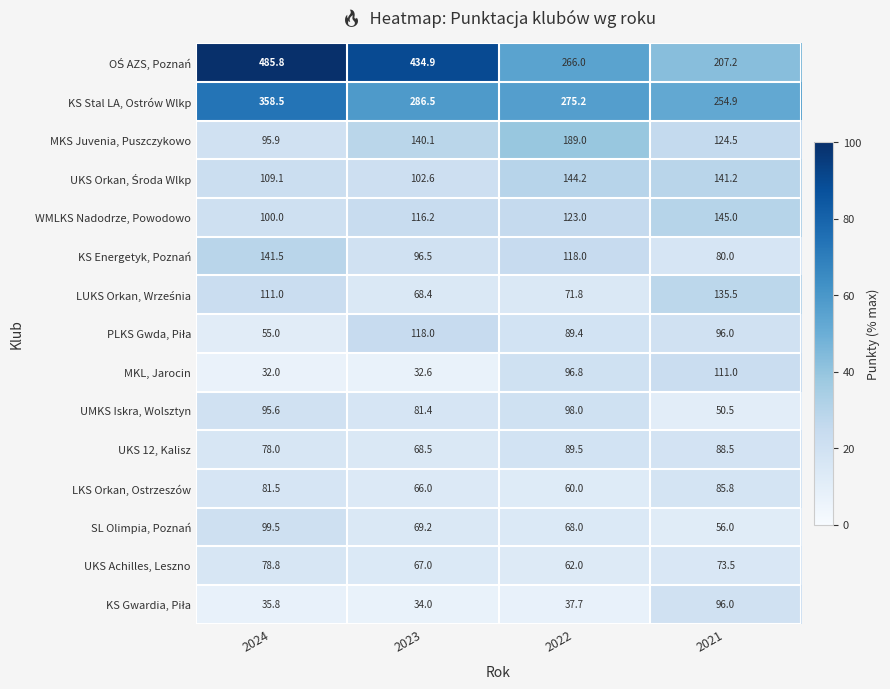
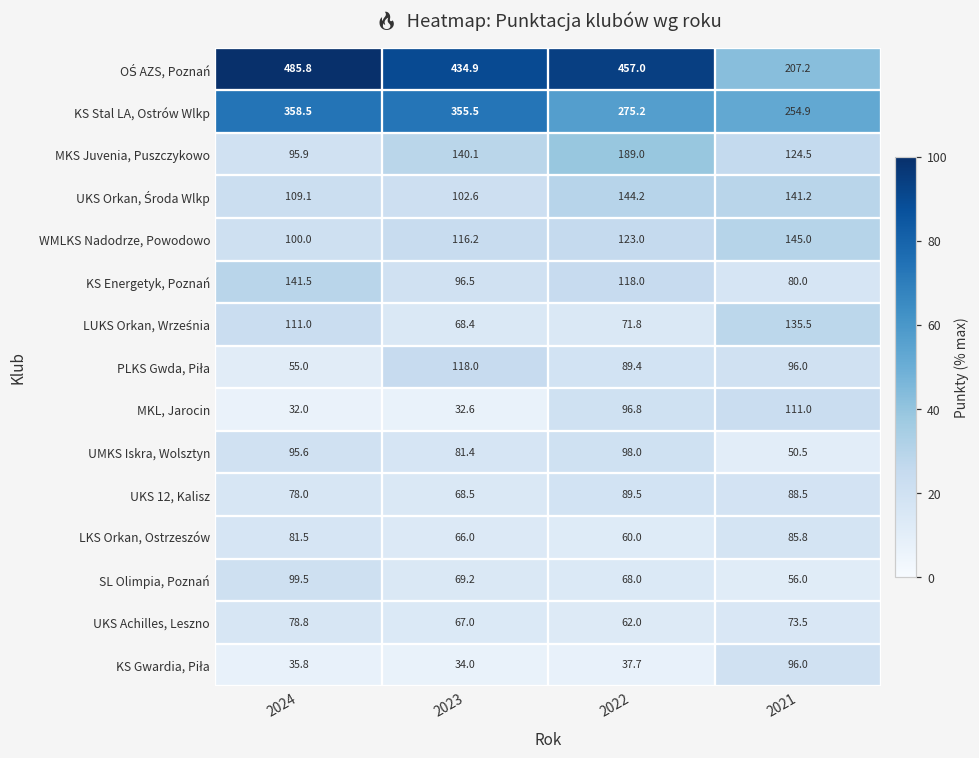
  {
    "OŚ AZS, Poznań": {
      "2024": 485.8,
      "2023": 434.9,
-     "2022": 266.0,
+     "2022": 457.0,
      "2021": 207.2
    },
    "KS Stal LA, Ostrów Wlkp": {
      "2024": 358.5,
-     "2023": 286.5,
+     "2023": 355.5,
      "2022": 275.2,
      "2021": 254.9
    },
    "MKS Juvenia, Puszczykowo": {
      "2024": 95.9,
      "2023": 140.1,
      "2022": 189.0,
      "2021": 124.5
    },
    "UKS Orkan, Środa Wlkp": {
      "2024": 109.1,
      "2023": 102.6,
      "2022": 144.2,
      "2021": 141.2
    },
    "WMLKS Nadodrze, Powodowo": {
      "2024": 100.0,
      "2023": 116.2,
      "2022": 123.0,
      "2021": 145.0
    },
    "KS Energetyk, Poznań": {
      "2024": 141.5,
      "2023": 96.5,
      "2022": 118.0,
      "2021": 80.0
    },
    "LUKS Orkan, Września": {
      "2024": 111.0,
      "2023": 68.4,
      "2022": 71.8,
      "2021": 135.5
    },
    "PLKS Gwda, Piła": {
      "2024": 55.0,
      "2023": 118.0,
      "2022": 89.4,
      "2021": 96.0
    },
    "MKL, Jarocin": {
      "2024": 32.0,
      "2023": 32.6,
      "2022": 96.8,
      "2021": 111.0
    },
    "UMKS Iskra, Wolsztyn": {
      "2024": 95.6,
      "2023": 81.4,
      "2022": 98.0,
      "2021": 50.5
    },
    "UKS 12, Kalisz": {
      "2024": 78.0,
      "2023": 68.5,
      "2022": 89.5,
      "2021": 88.5
    },
    "LKS Orkan, Ostrzeszów": {
      "2024": 81.5,
      "2023": 66.0,
      "2022": 60.0,
      "2021": 85.8
    },
    "SL Olimpia, Poznań": {
      "2024": 99.5,
      "2023": 69.2,
      "2022": 68.0,
      "2021": 56.0
    },
    "UKS Achilles, Leszno": {
      "2024": 78.8,
      "2023": 67.0,
      "2022": 62.0,
      "2021": 73.5
    },
    "KS Gwardia, Piła": {
      "2024": 35.8,
      "2023": 34.0,
      "2022": 37.7,
      "2021": 96.0
    }
  }
